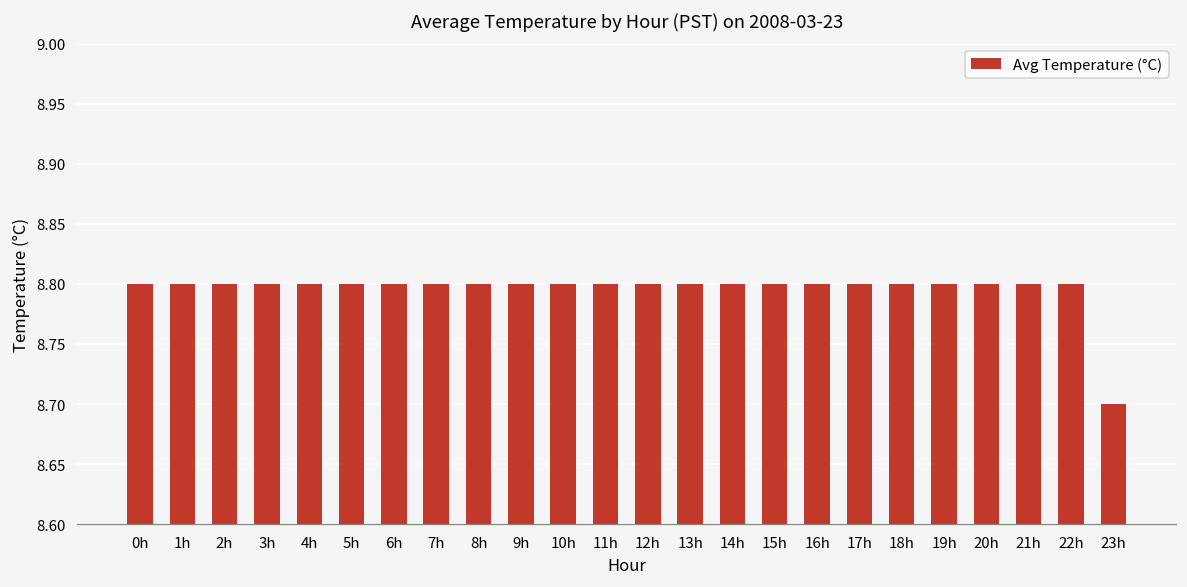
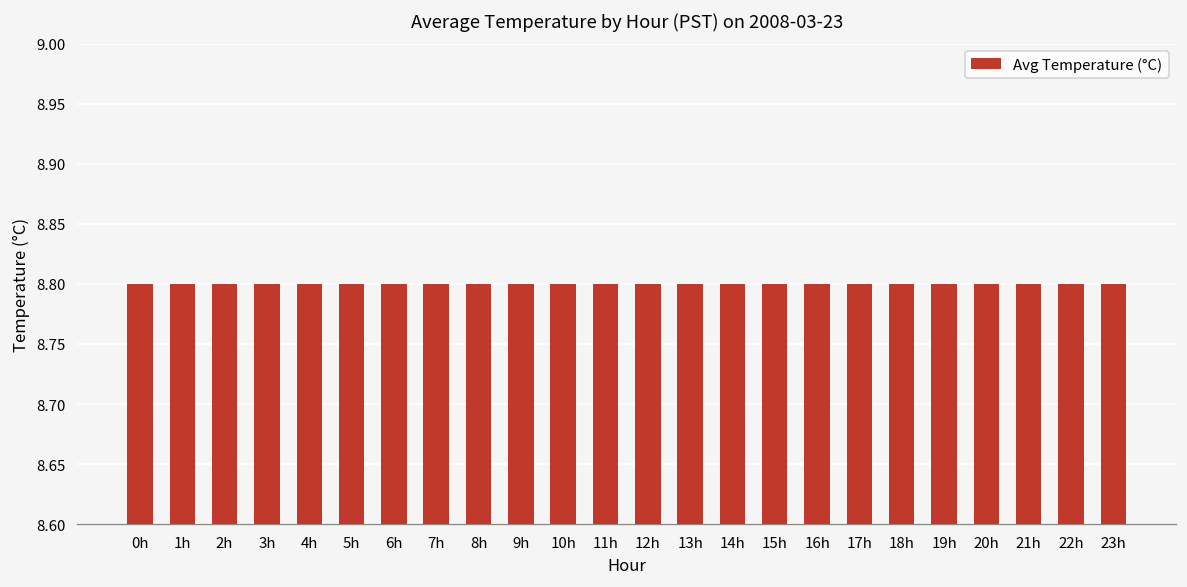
  {
    "0h": 8.8,
    "1h": 8.8,
    "2h": 8.8,
    "3h": 8.8,
    "4h": 8.8,
    "5h": 8.8,
    "6h": 8.8,
    "7h": 8.8,
    "8h": 8.8,
    "9h": 8.8,
    "10h": 8.8,
    "11h": 8.8,
    "12h": 8.8,
    "13h": 8.8,
    "14h": 8.8,
    "15h": 8.8,
    "16h": 8.8,
    "17h": 8.8,
    "18h": 8.8,
    "19h": 8.8,
    "20h": 8.8,
    "21h": 8.8,
    "22h": 8.8,
-   "23h": 8.7
+   "23h": 8.8
  }
